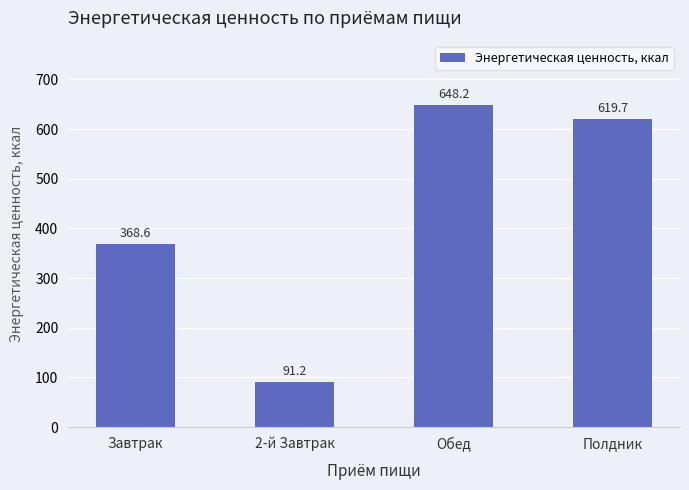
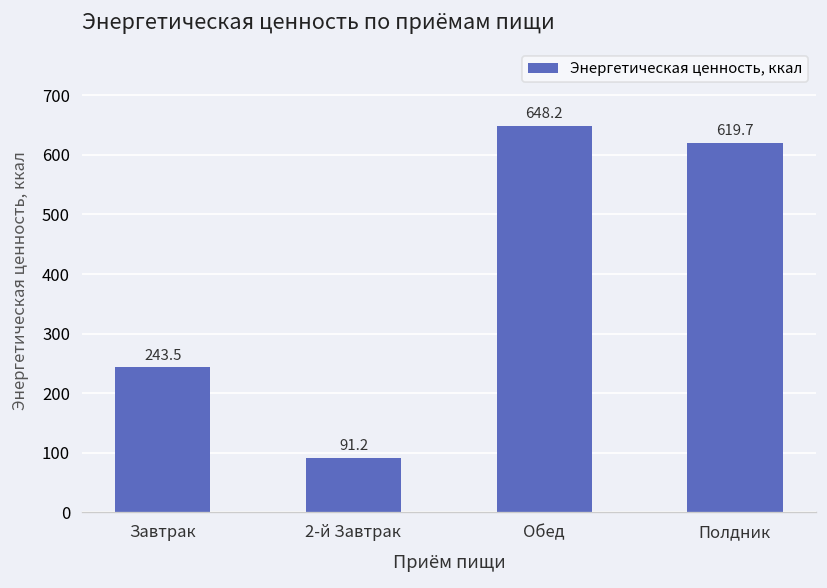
  {
-   "Завтрак": 368.6,
+   "Завтрак": 243.5,
    "2-й Завтрак": 91.2,
    "Обед": 648.2,
    "Полдник": 619.7
  }
